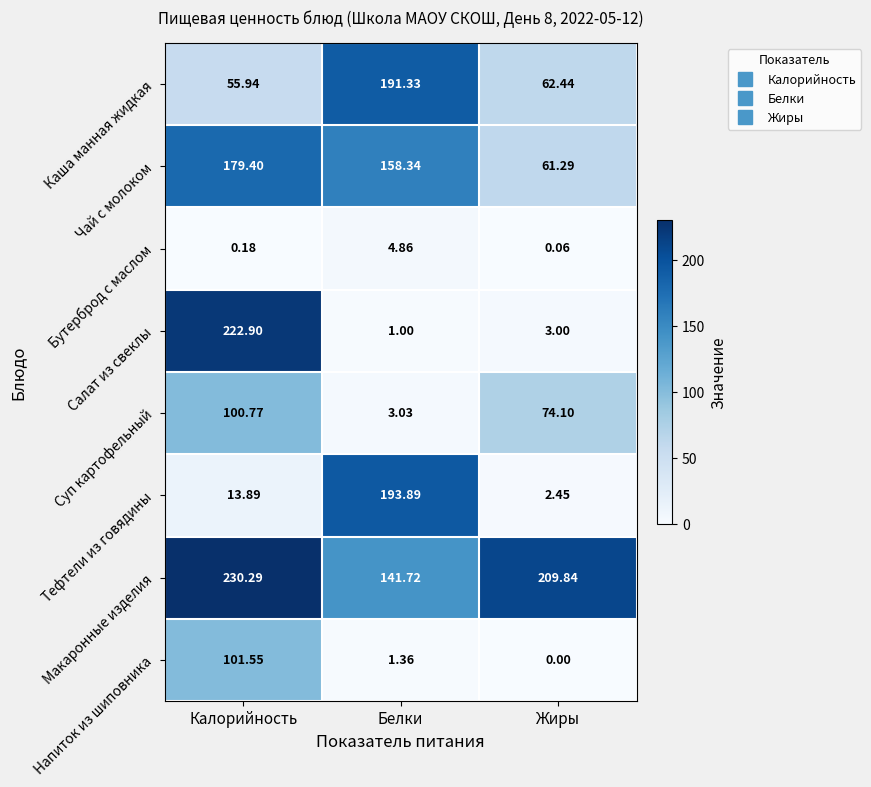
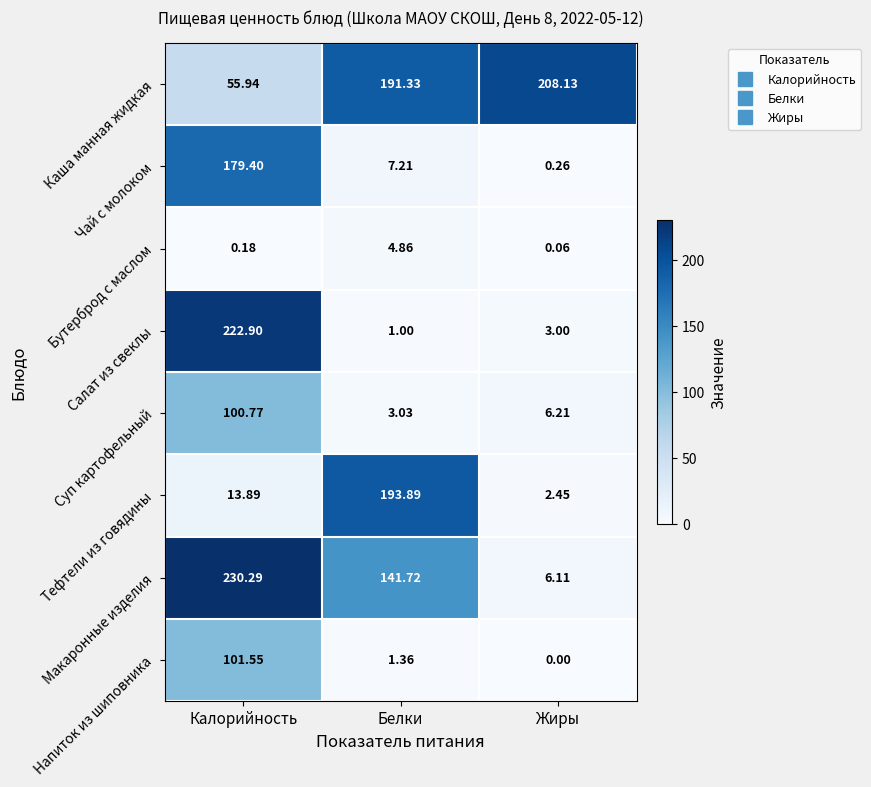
  {
    "Каша манная жидкая": {
      "Калорийность": 55.94,
      "Белки": 191.33,
-     "Жиры": 62.44
+     "Жиры": 208.13
    },
    "Чай с молоком": {
      "Калорийность": 179.40,
-     "Белки": 158.34,
-     "Жиры": 61.29
+     "Белки": 7.21,
+     "Жиры": 0.26
    },
    "Бутерброд с маслом": {
      "Калорийность": 0.18,
      "Белки": 4.86,
      "Жиры": 0.06
    },
    "Салат из свеклы": {
      "Калорийность": 222.90,
      "Белки": 1.00,
      "Жиры": 3.00
    },
    "Суп картофельный": {
      "Калорийность": 100.77,
      "Белки": 3.03,
-     "Жиры": 74.10
+     "Жиры": 6.21
    },
    "Тефтели из говядины": {
      "Калорийность": 13.89,
      "Белки": 193.89,
      "Жиры": 2.45
    },
    "Макаронные изделия": {
      "Калорийность": 230.29,
      "Белки": 141.72,
-     "Жиры": 209.84
+     "Жиры": 6.11
    },
    "Напиток из шиповника": {
      "Калорийность": 101.55,
      "Белки": 1.36,
      "Жиры": 0.00
    }
  }
